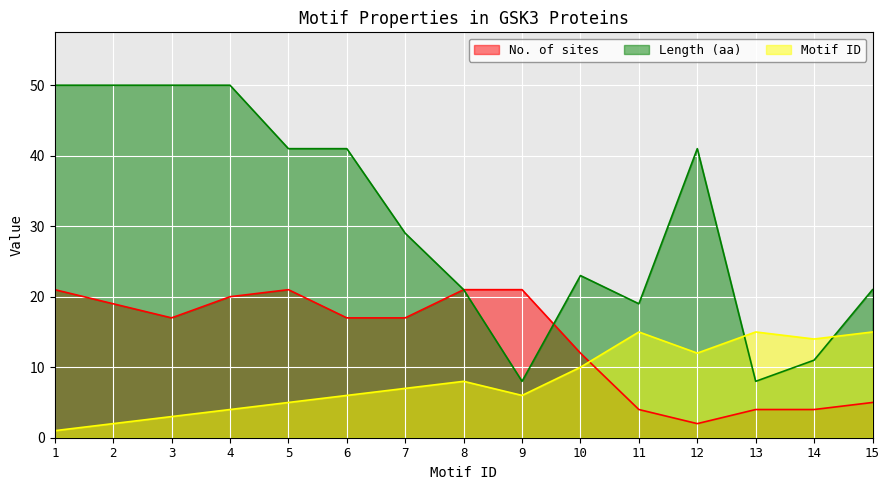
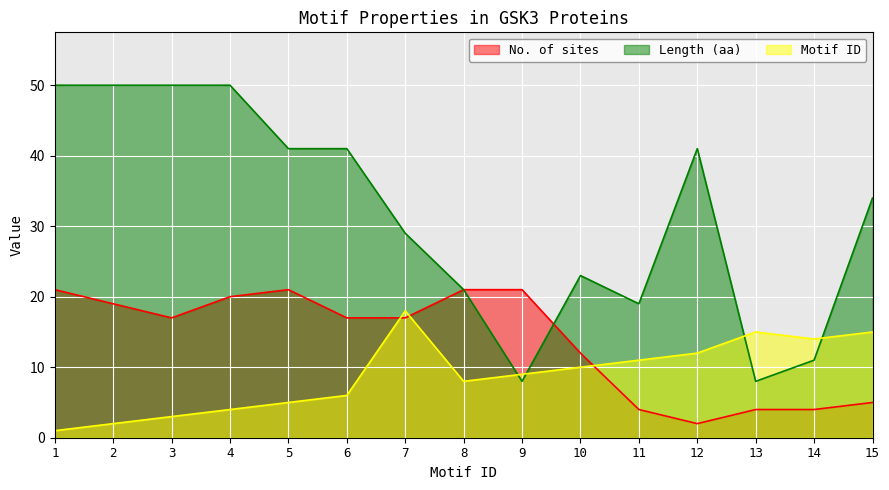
  {
    "No. of sites": {
      "1": 21,
      "2": 19,
      "3": 17,
      "4": 20,
      "5": 21,
      "6": 17,
      "7": 17,
      "9": 21,
      "10": 12,
      "11": 4,
      "12": 2,
      "13": 4,
      "14": 4,
      "15": 5
    },
    "Length (aa)": {
      "1": 50,
      "2": 50,
      "3": 50,
      "4": 50,
      "5": 41,
      "6": 41,
      "7": 29,
      "9": 8,
      "10": 23,
      "11": 19,
      "12": 41,
      "13": 8,
      "14": 11,
-     "15": 21
+     "15": 34
    },
    "Motif ID": {
      "1": 1,
      "2": 2,
      "3": 3,
      "4": 4,
      "5": 5,
      "6": 6,
-     "7": 7,
+     "7": 18,
      "8": 8,
-     "9": 6,
+     "9": 9,
      "10": 10,
-     "11": 15,
+     "11": 11,
      "12": 12,
      "13": 15,
      "14": 14,
      "15": 15
    }
  }
